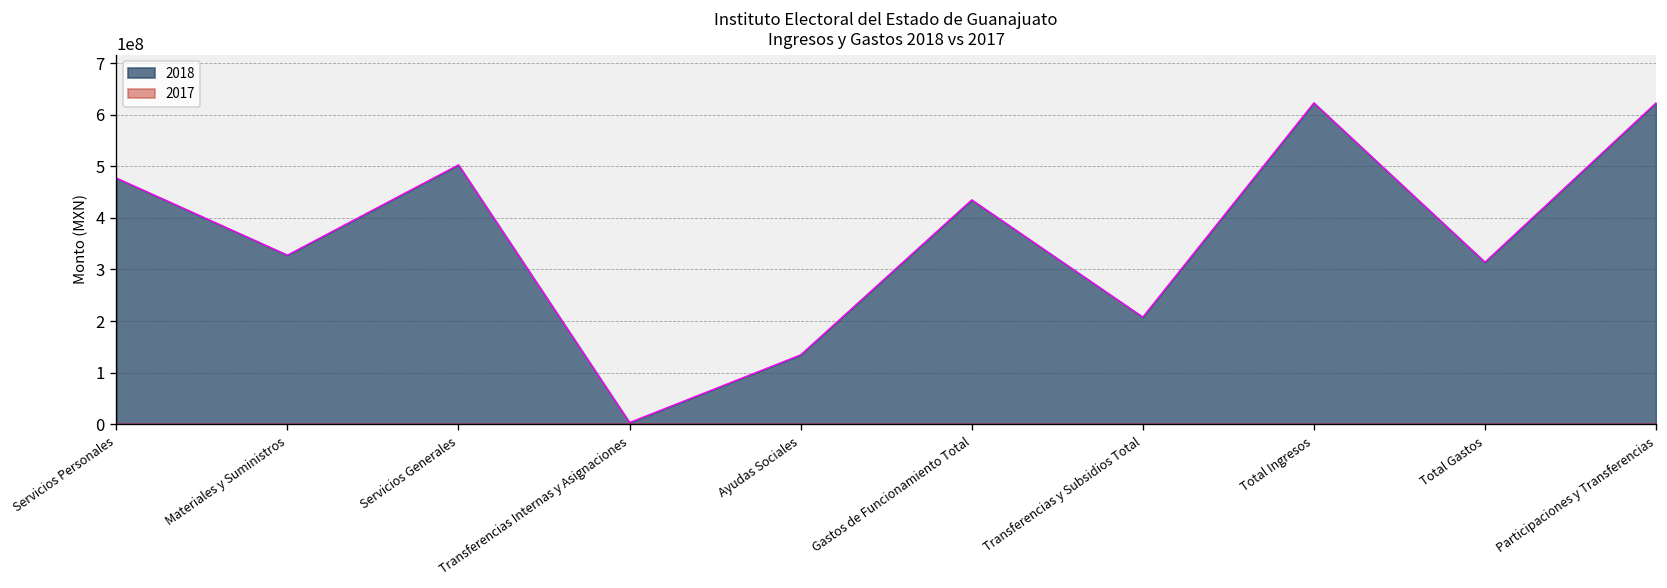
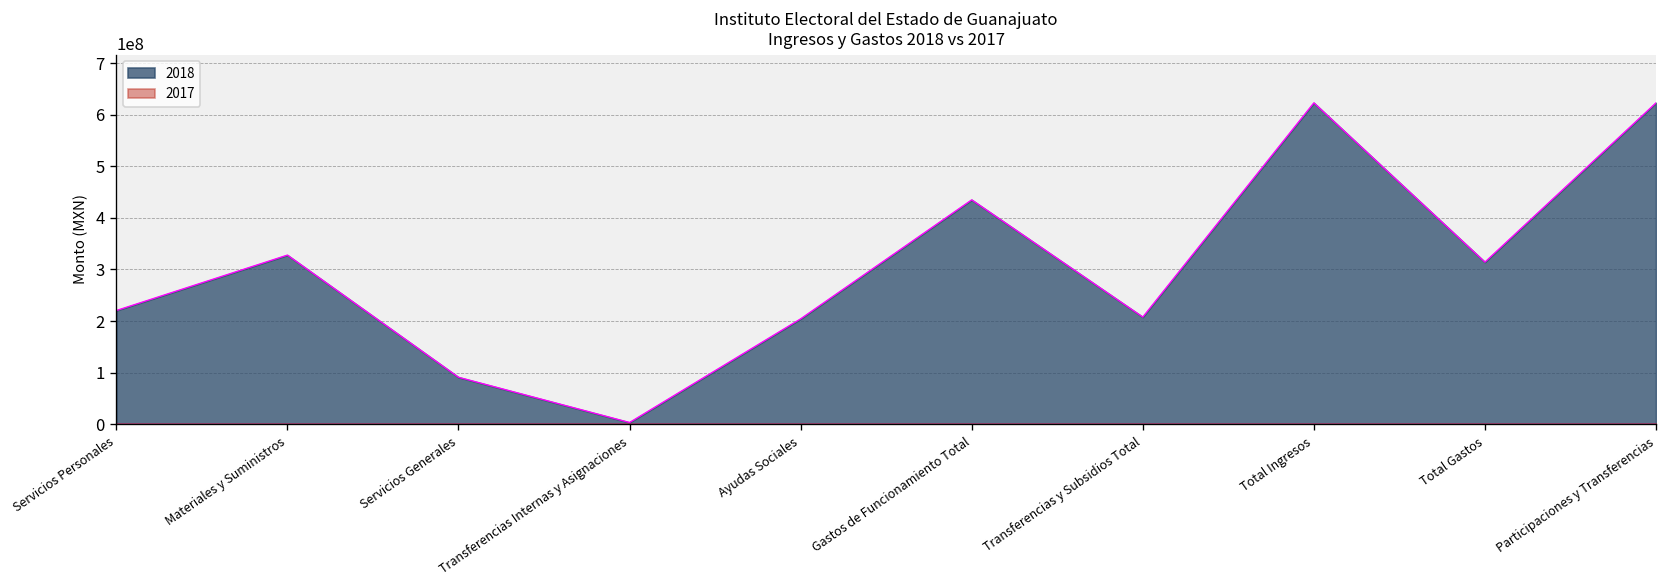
  {
    "2018": {
-     "Servicios Personales": 480000000,
+     "Servicios Personales": 220000000,
      "Materiales y Suministros": 330000000,
-     "Servicios Generales": 500000000,
-     "Ayudas Sociales": 130000000,
+     "Servicios Generales": 90000000,
+     "Ayudas Sociales": 200000000,
      "Gastos de Funcionamiento Total": 430000000,
      "Transferencias y Subsidios Total": 210000000,
      "Total Ingresos": 620000000,
      "Total Gastos": 310000000,
      "Participaciones y Transferencias": 620000000
    },
    "2017": {
      "Servicios Personales": 0,
      "Materiales y Suministros": 0,
      "Servicios Generales": 0,
      "Ayudas Sociales": 0,
      "Gastos de Funcionamiento Total": 0,
      "Transferencias y Subsidios Total": 0,
      "Total Ingresos": 0,
      "Total Gastos": 0,
      "Participaciones y Transferencias": 0
    }
  }
